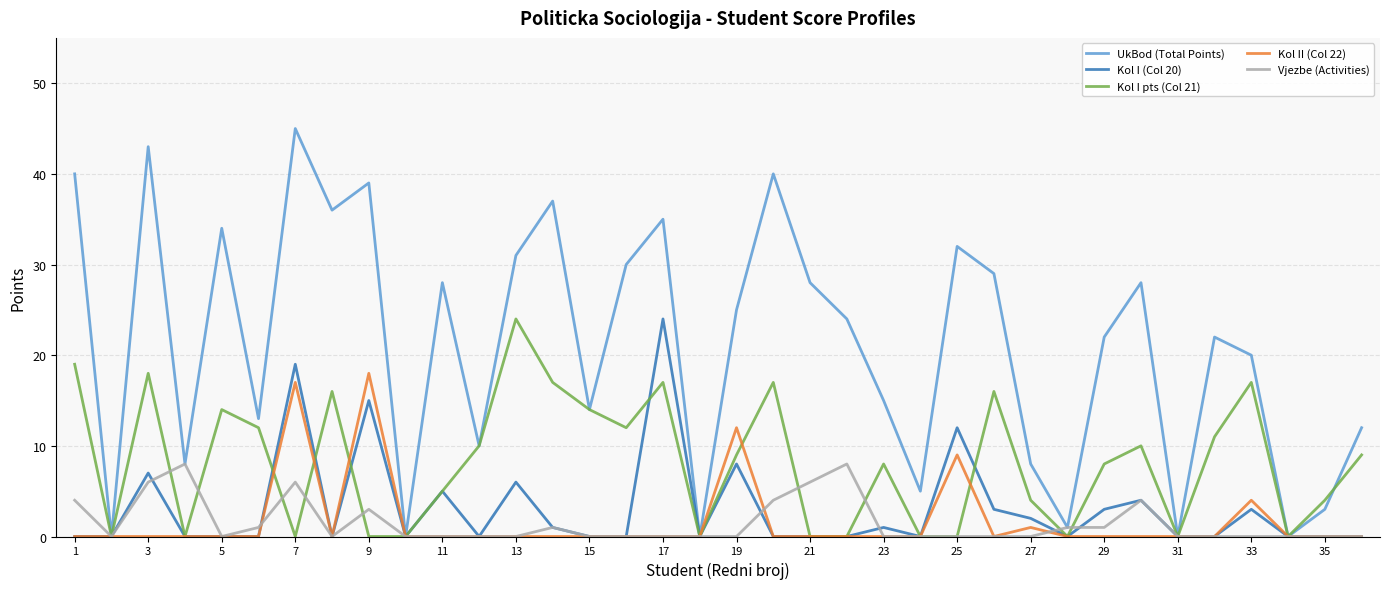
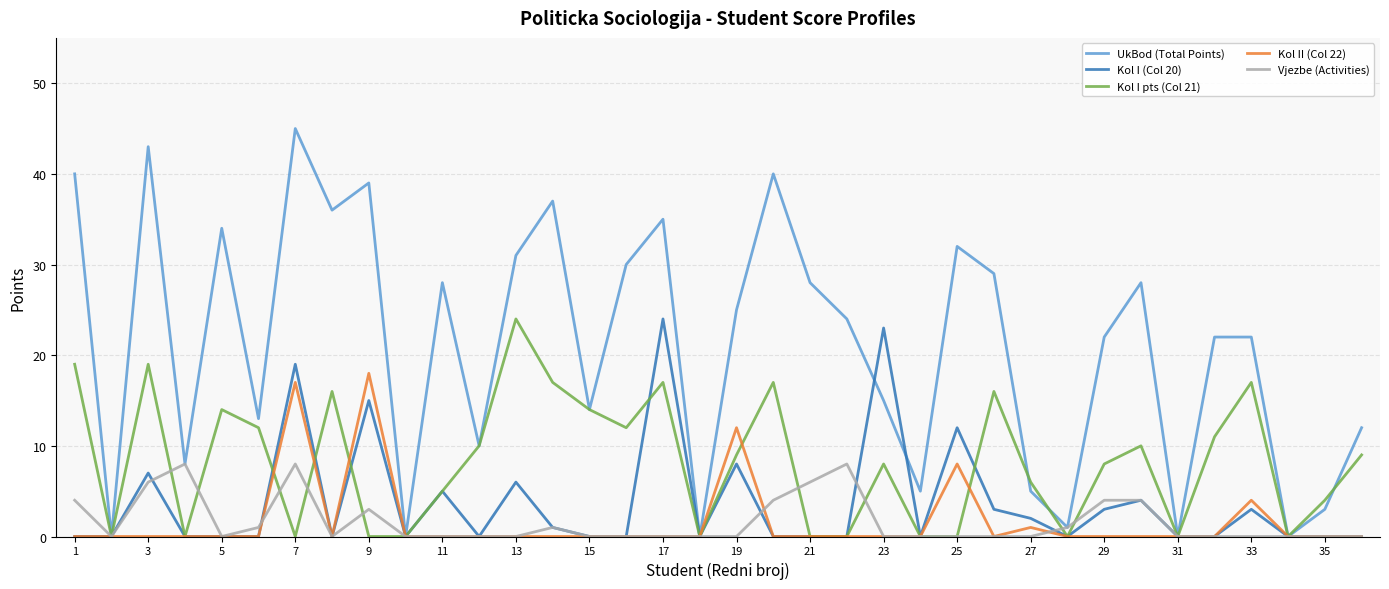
  {
    "UkBod (Total Points)": {
      "1": 40,
      "3": 43,
      "5": 34,
      "7": 45,
      "9": 39,
      "11": 28,
      "13": 31,
      "17": 35,
      "19": 25,
      "21": 28,
      "23": 15,
      "25": 32,
-     "27": 8,
+     "27": 5,
      "29": 22,
-     "33": 20,
+     "33": 22,
      "35": 3
    },
    "Kol I (Col 20)": {
      "3": 7,
      "7": 19,
      "9": 15,
      "13": 6,
      "17": 24,
      "19": 8,
-     "23": 1,
+     "23": 23,
      "25": 12,
      "27": 2,
      "29": 3,
      "33": 3
    },
    "Kol I pts (Col 21)": {
      "1": 19,
-     "3": 18,
+     "3": 19,
      "5": 14,
      "7": 0,
      "9": 0,
      "13": 24,
      "17": 17,
      "19": 9,
      "23": 8,
-     "27": 4,
+     "27": 6,
      "29": 8,
      "33": 17,
      "35": 4
    },
    "Kol II (Col 22)": {
      "3": 0,
      "7": 17,
      "9": 18,
      "19": 12,
-     "25": 9,
+     "25": 8,
      "27": 1,
      "29": 0,
      "33": 4
    },
    "Vjezbe (Activities)": {
      "1": 4,
      "3": 6,
-     "7": 6,
+     "7": 8,
      "9": 3,
      "19": 0,
      "21": 6,
      "27": 0,
-     "29": 1,
+     "29": 4,
      "33": 0
    }
  }
